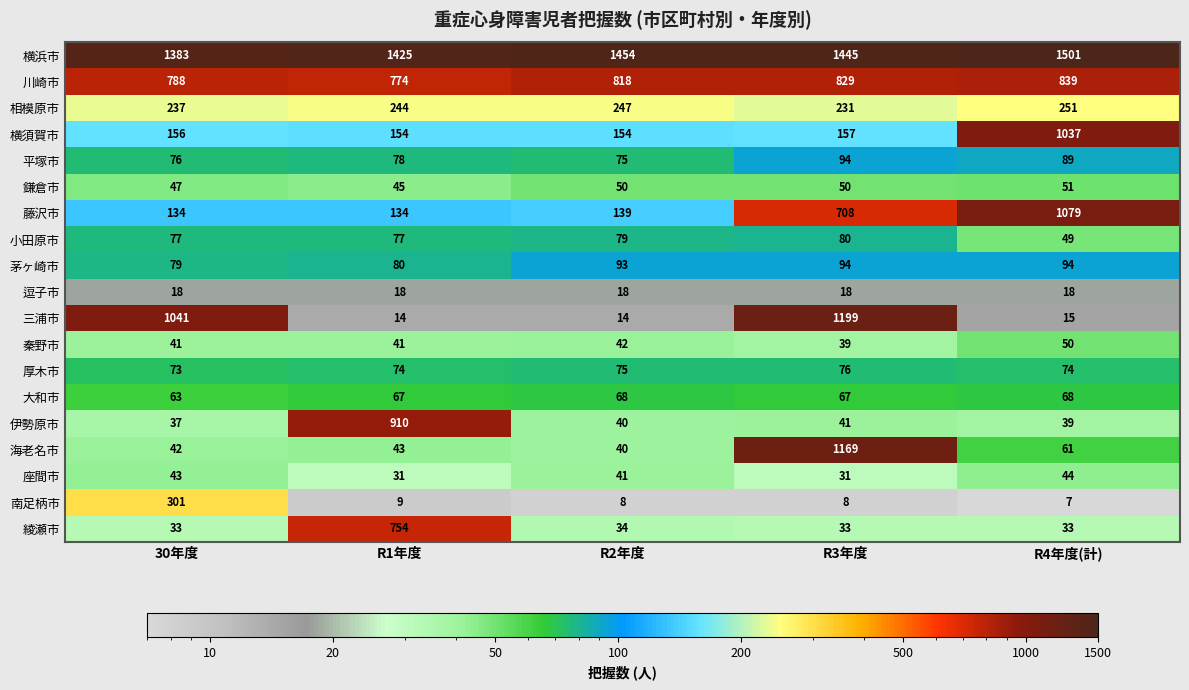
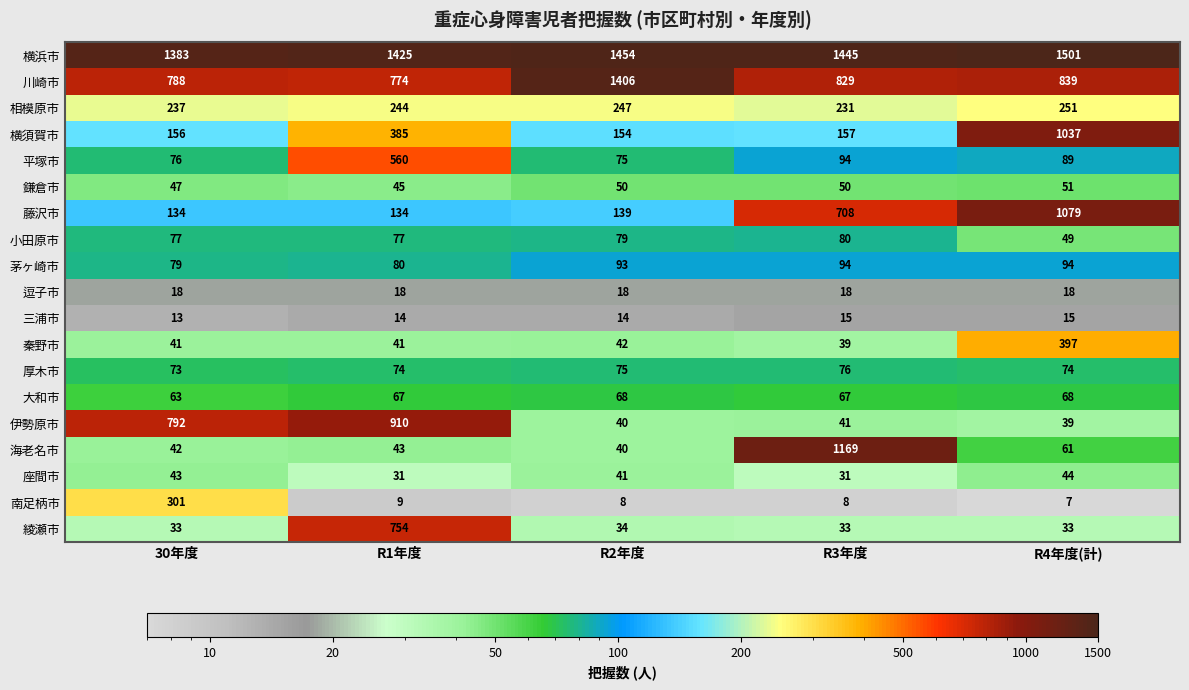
  {
    "横浜市": {
      "30年度": 1383,
      "R1年度": 1425,
      "R2年度": 1454,
      "R3年度": 1445,
      "R4年度(計)": 1501
    },
    "川崎市": {
      "30年度": 788,
      "R1年度": 774,
-     "R2年度": 818,
+     "R2年度": 1406,
      "R3年度": 829,
      "R4年度(計)": 839
    },
    "相模原市": {
      "30年度": 237,
      "R1年度": 244,
      "R2年度": 247,
      "R3年度": 231,
      "R4年度(計)": 251
    },
    "横須賀市": {
      "30年度": 156,
-     "R1年度": 154,
+     "R1年度": 385,
      "R2年度": 154,
      "R3年度": 157,
      "R4年度(計)": 1037
    },
    "平塚市": {
      "30年度": 76,
-     "R1年度": 78,
+     "R1年度": 560,
      "R2年度": 75,
      "R3年度": 94,
      "R4年度(計)": 89
    },
    "鎌倉市": {
      "30年度": 47,
      "R1年度": 45,
      "R2年度": 50,
      "R3年度": 50,
      "R4年度(計)": 51
    },
    "藤沢市": {
      "30年度": 134,
      "R1年度": 134,
      "R2年度": 139,
      "R3年度": 708,
      "R4年度(計)": 1079
    },
    "小田原市": {
      "30年度": 77,
      "R1年度": 77,
      "R2年度": 79,
      "R3年度": 80,
      "R4年度(計)": 49
    },
    "茅ヶ崎市": {
      "30年度": 79,
      "R1年度": 80,
      "R2年度": 93,
      "R3年度": 94,
      "R4年度(計)": 94
    },
    "逗子市": {
      "30年度": 18,
      "R1年度": 18,
      "R2年度": 18,
      "R3年度": 18,
      "R4年度(計)": 18
    },
    "三浦市": {
-     "30年度": 1041,
+     "30年度": 13,
      "R1年度": 14,
      "R2年度": 14,
-     "R3年度": 1199,
+     "R3年度": 15,
      "R4年度(計)": 15
    },
    "秦野市": {
      "30年度": 41,
      "R1年度": 41,
      "R2年度": 42,
      "R3年度": 39,
-     "R4年度(計)": 50
+     "R4年度(計)": 397
    },
    "厚木市": {
      "30年度": 73,
      "R1年度": 74,
      "R2年度": 75,
      "R3年度": 76,
      "R4年度(計)": 74
    },
    "大和市": {
      "30年度": 63,
      "R1年度": 67,
      "R2年度": 68,
      "R3年度": 67,
      "R4年度(計)": 68
    },
    "伊勢原市": {
-     "30年度": 37,
+     "30年度": 792,
      "R1年度": 910,
      "R2年度": 40,
      "R3年度": 41,
      "R4年度(計)": 39
    },
    "海老名市": {
      "30年度": 42,
      "R1年度": 43,
      "R2年度": 40,
      "R3年度": 1169,
      "R4年度(計)": 61
    },
    "座間市": {
      "30年度": 43,
      "R1年度": 31,
      "R2年度": 41,
      "R3年度": 31,
      "R4年度(計)": 44
    },
    "南足柄市": {
      "30年度": 301,
      "R1年度": 9,
      "R2年度": 8,
      "R3年度": 8,
      "R4年度(計)": 7
    },
    "綾瀬市": {
      "30年度": 33,
      "R1年度": 754,
      "R2年度": 34,
      "R3年度": 33,
      "R4年度(計)": 33
    }
  }
